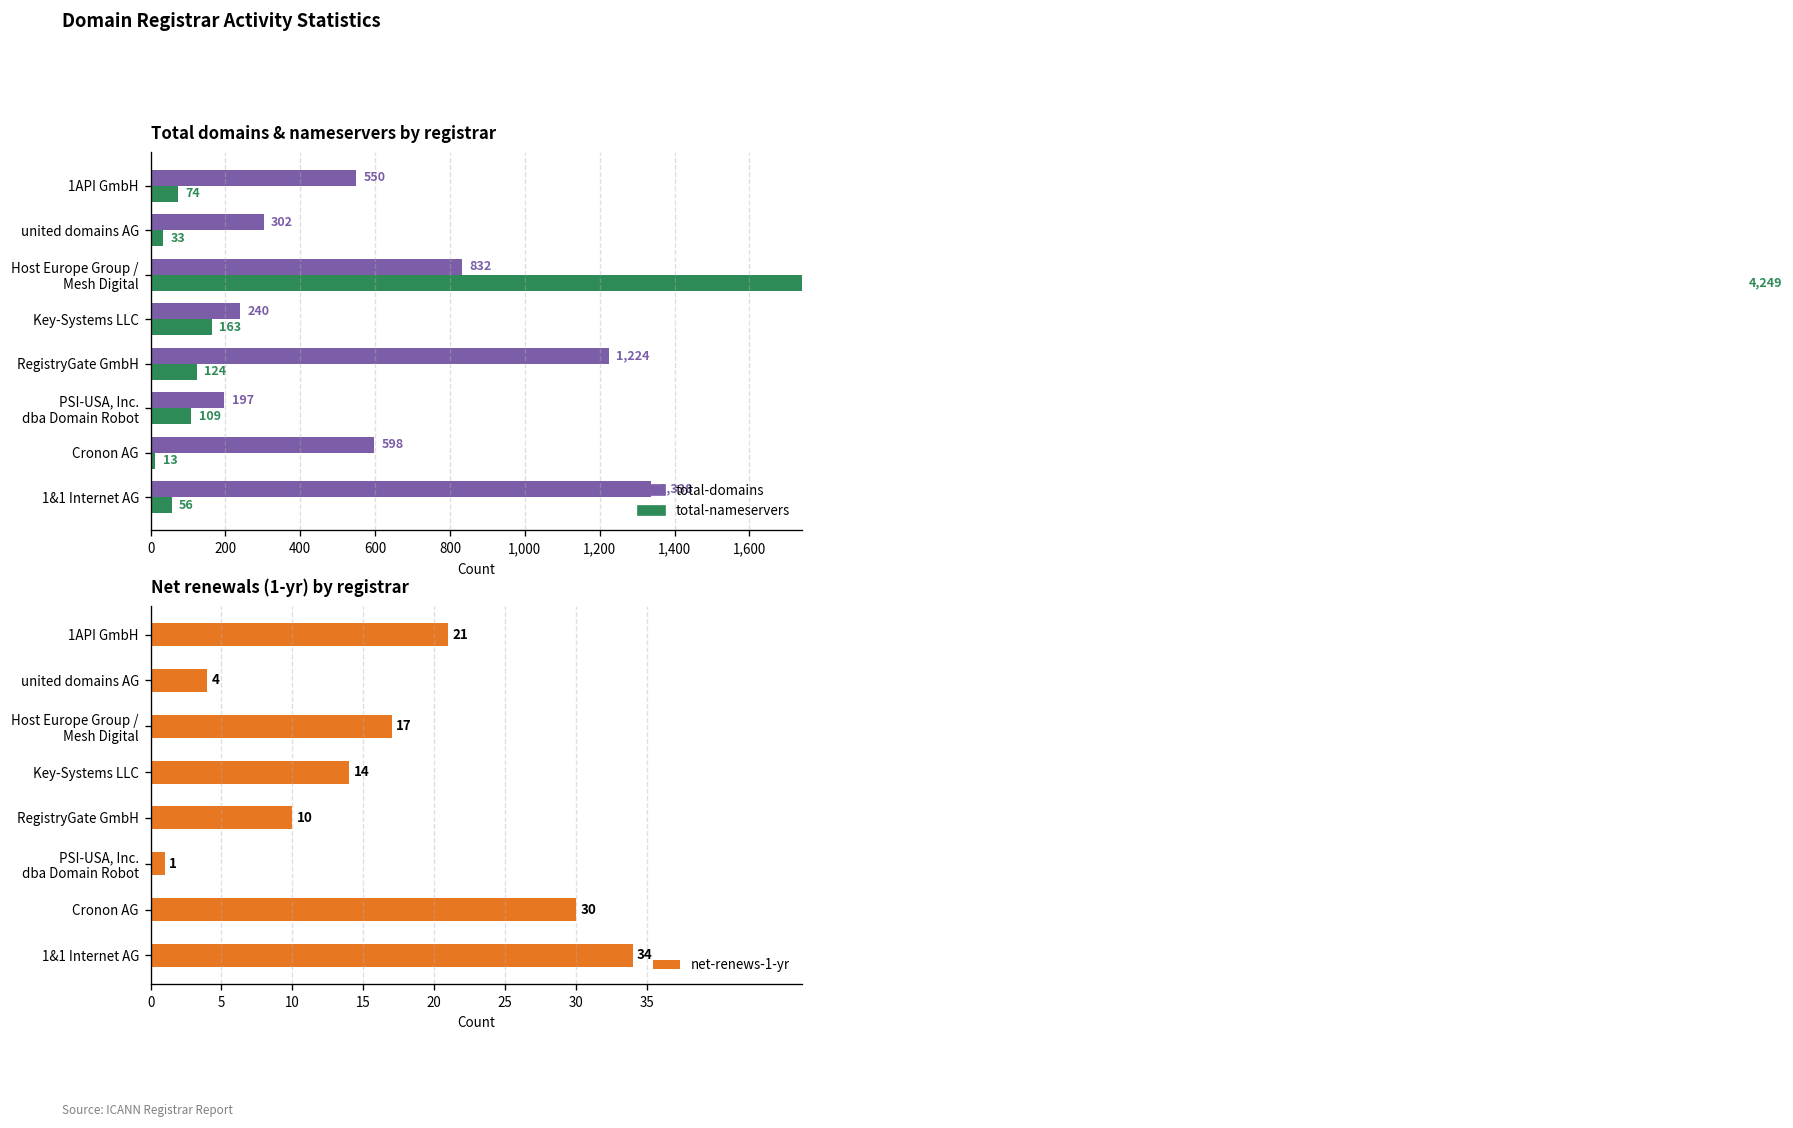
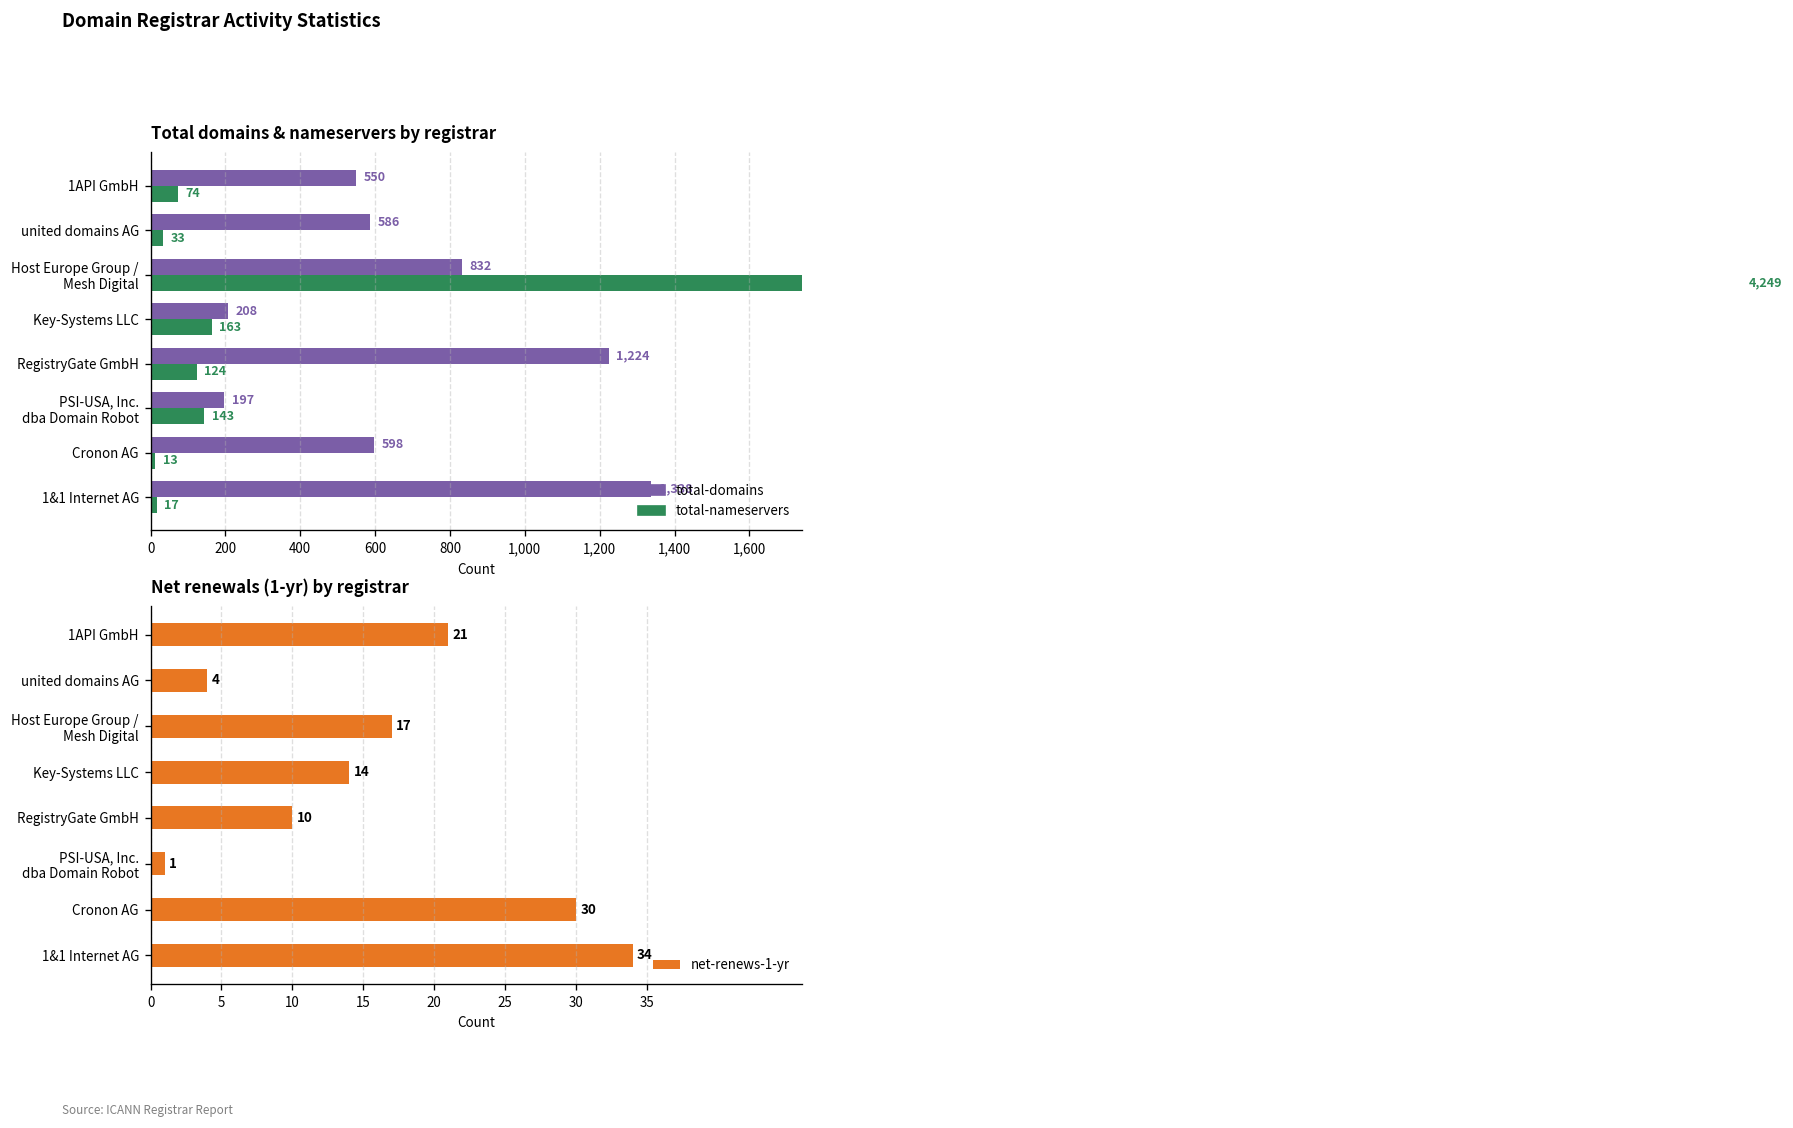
  {
    "Total domains & nameservers by registrar": {
      "total-domains": {
        "1API GmbH": "550",
-       "united domains AG": "302",
+       "united domains AG": "586",
        "Host Europe Group / Mesh Digital": "832",
-       "Key-Systems LLC": "240",
+       "Key-Systems LLC": "208",
        "RegistryGate GmbH": "1,224",
        "PSI-USA, Inc. dba Domain Robot": "197",
        "Cronon AG": "598",
        "1&1 Internet AG": "1,338"
      },
      "total-nameservers": {
        "1API GmbH": "74",
        "united domains AG": "33",
        "Key-Systems LLC": "163",
        "RegistryGate GmbH": "124",
-       "PSI-USA, Inc. dba Domain Robot": "109",
+       "PSI-USA, Inc. dba Domain Robot": "143",
        "Cronon AG": "13",
-       "1&1 Internet AG": "56"
+       "1&1 Internet AG": "17"
      }
    },
    "Net renewals (1-yr) by registrar": {
      "1API GmbH": "21",
      "united domains AG": "4",
      "Host Europe Group / Mesh Digital": "17",
      "Key-Systems LLC": "14",
      "RegistryGate GmbH": "10",
      "PSI-USA, Inc. dba Domain Robot": "1",
      "Cronon AG": "30",
      "1&1 Internet AG": "34"
    }
  }
